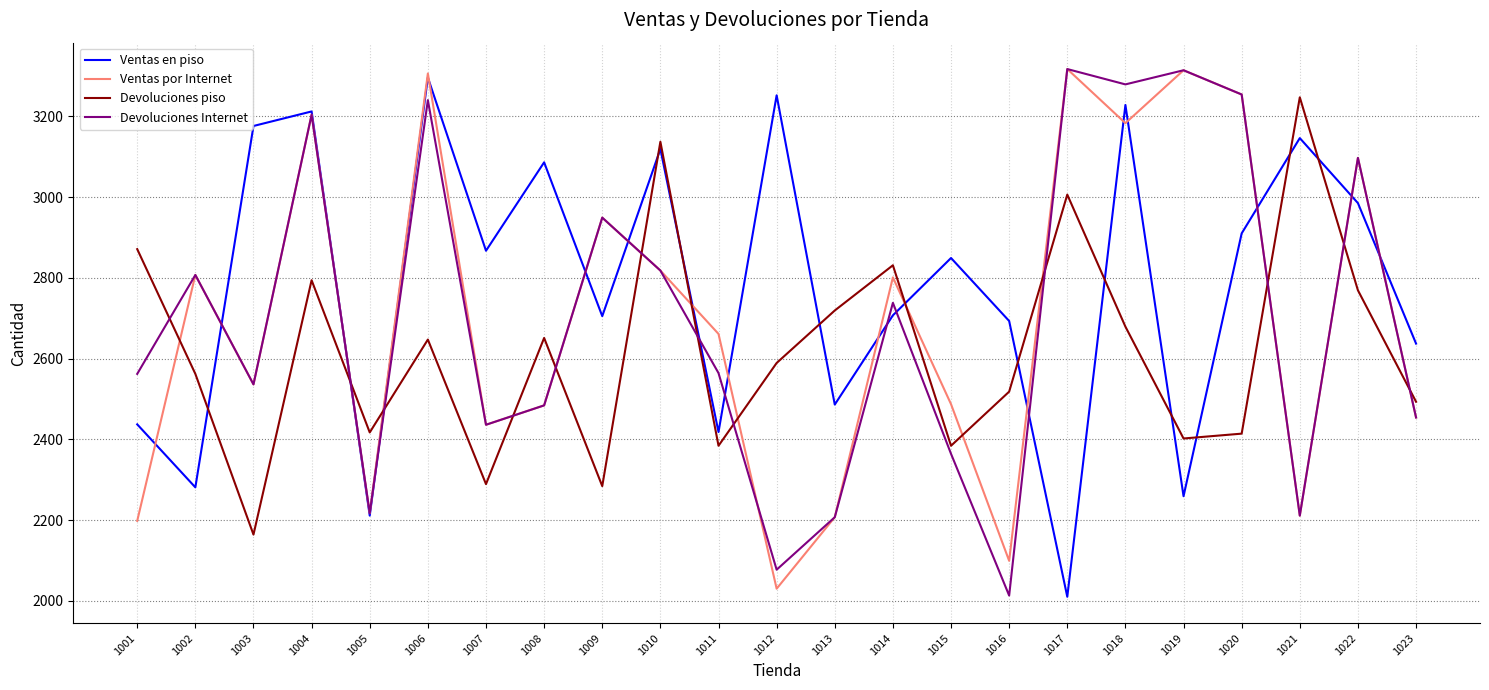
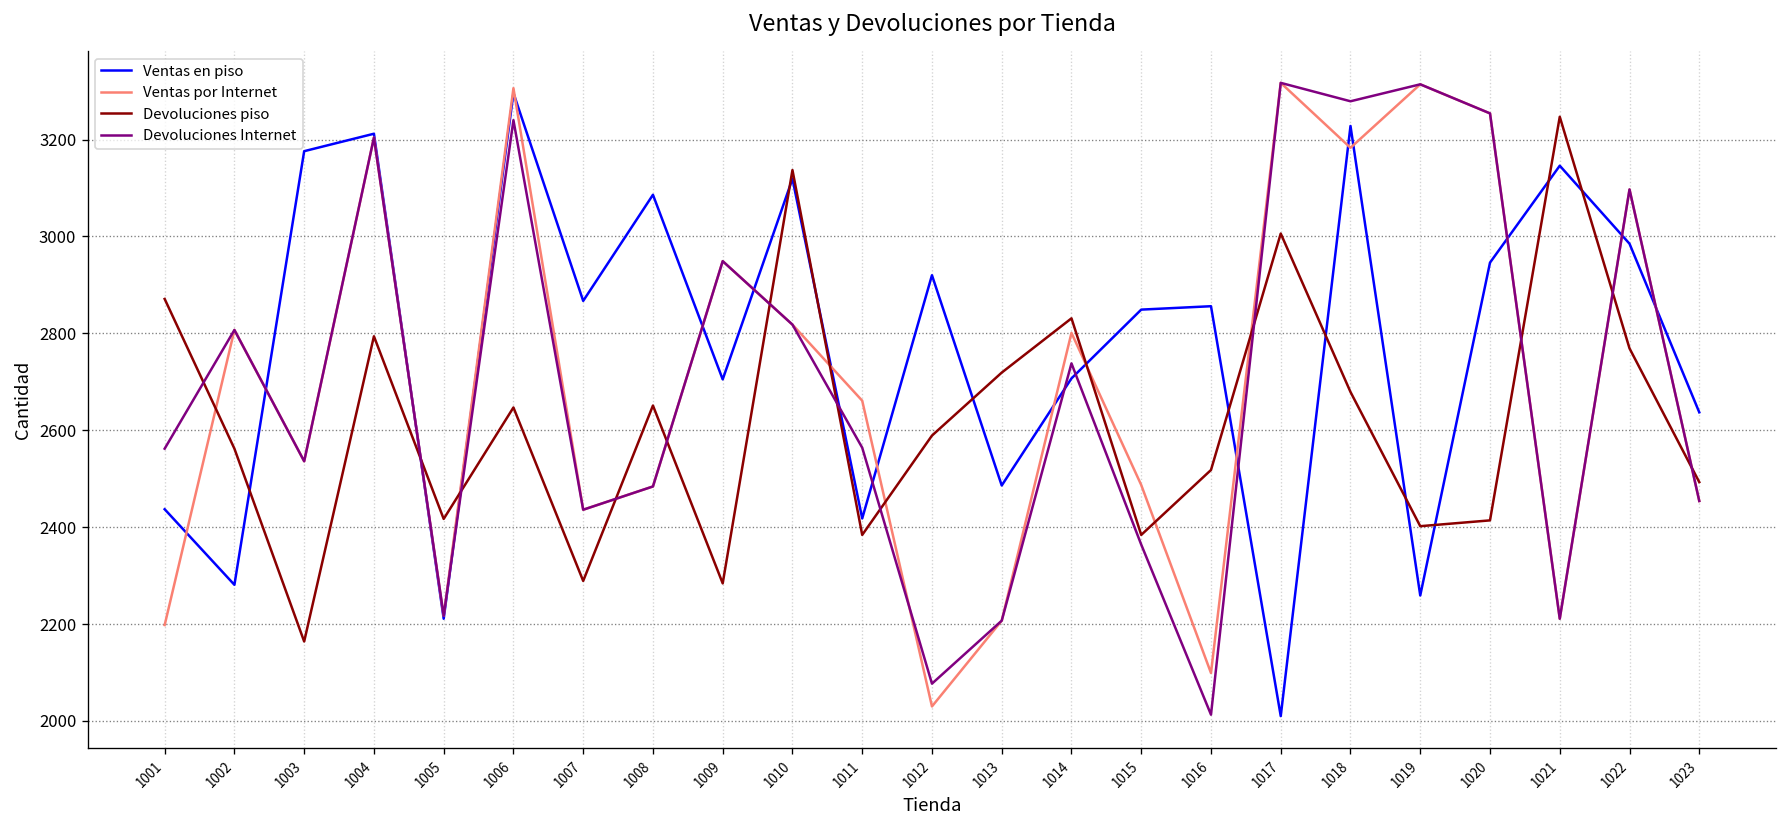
  {
    "Ventas en piso": {
      "1001": 2440,
      "1002": 2280,
      "1003": 3180,
      "1004": 3210,
      "1006": 3300,
      "1007": 2870,
      "1008": 3090,
      "1009": 2710,
      "1010": 3120,
      "1011": 2420,
-     "1012": 3250,
+     "1012": 2920,
      "1013": 2490,
      "1014": 2710,
      "1015": 2850,
-     "1016": 2690,
+     "1016": 2860,
      "1017": 2010,
      "1018": 3230,
      "1019": 2260,
-     "1020": 2910,
+     "1020": 2950,
      "1021": 3150,
      "1022": 2990,
      "1023": 2640
    },
    "Ventas por Internet": {
      "1001": 2200,
      "1006": 3310,
      "1011": 2660,
      "1012": 2030,
      "1014": 2800,
      "1015": 2490,
      "1016": 2100,
      "1018": 3180
    },
    "Devoluciones piso": {
      "1001": 2870,
      "1002": 2560,
      "1003": 2160,
      "1004": 2790,
      "1005": 2420,
      "1006": 2650,
      "1007": 2290,
      "1008": 2650,
      "1009": 2280,
      "1010": 3140,
      "1011": 2380,
      "1012": 2590,
      "1013": 2720,
      "1014": 2830,
      "1015": 2380,
      "1016": 2520,
      "1017": 3010,
      "1018": 2680,
      "1019": 2400,
      "1020": 2410,
      "1021": 3250,
      "1022": 2770,
      "1023": 2490
    },
    "Devoluciones Internet": {
      "1001": 2560,
      "1006": 3240,
      "1011": 2560,
      "1012": 2080,
      "1014": 2740,
      "1015": 2360,
      "1016": 2010,
      "1018": 3280
    }
  }
